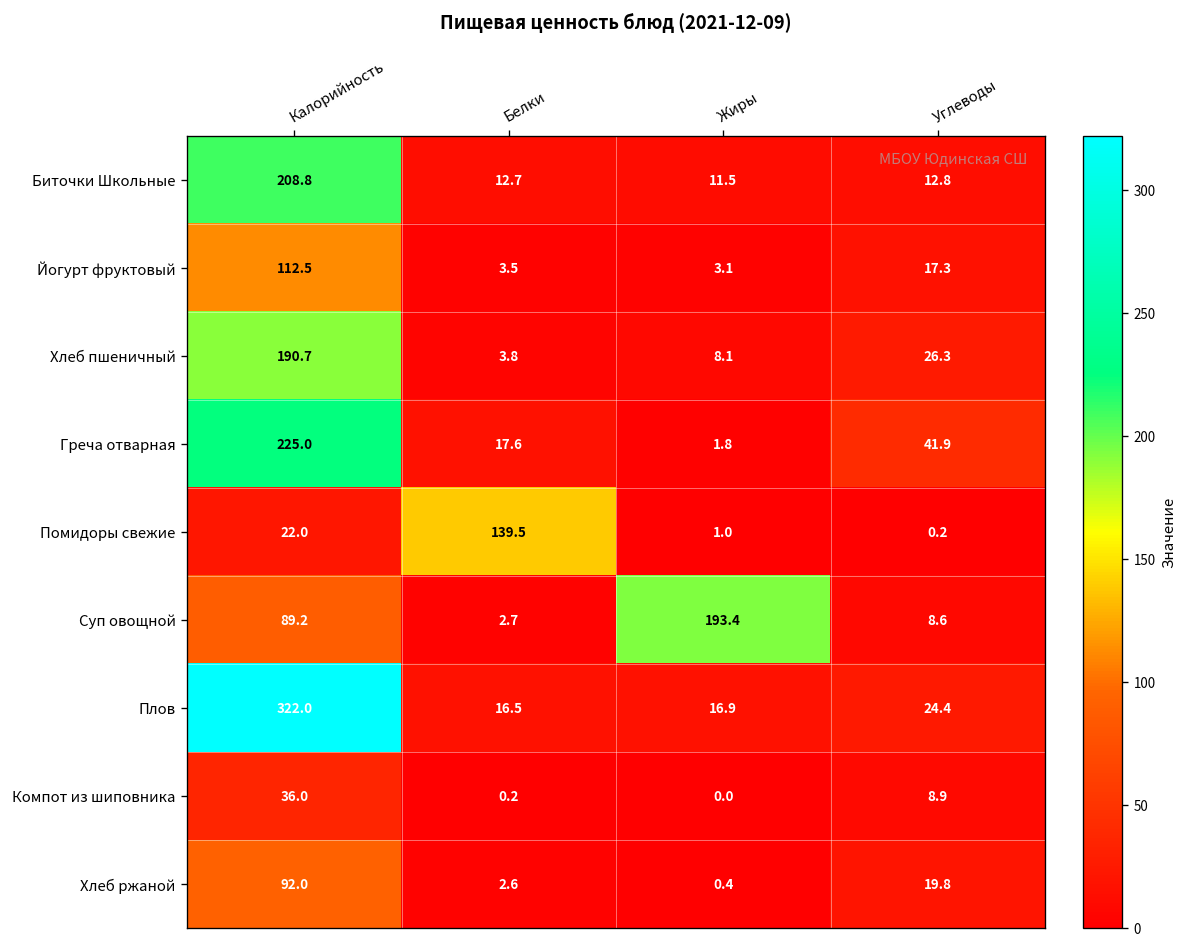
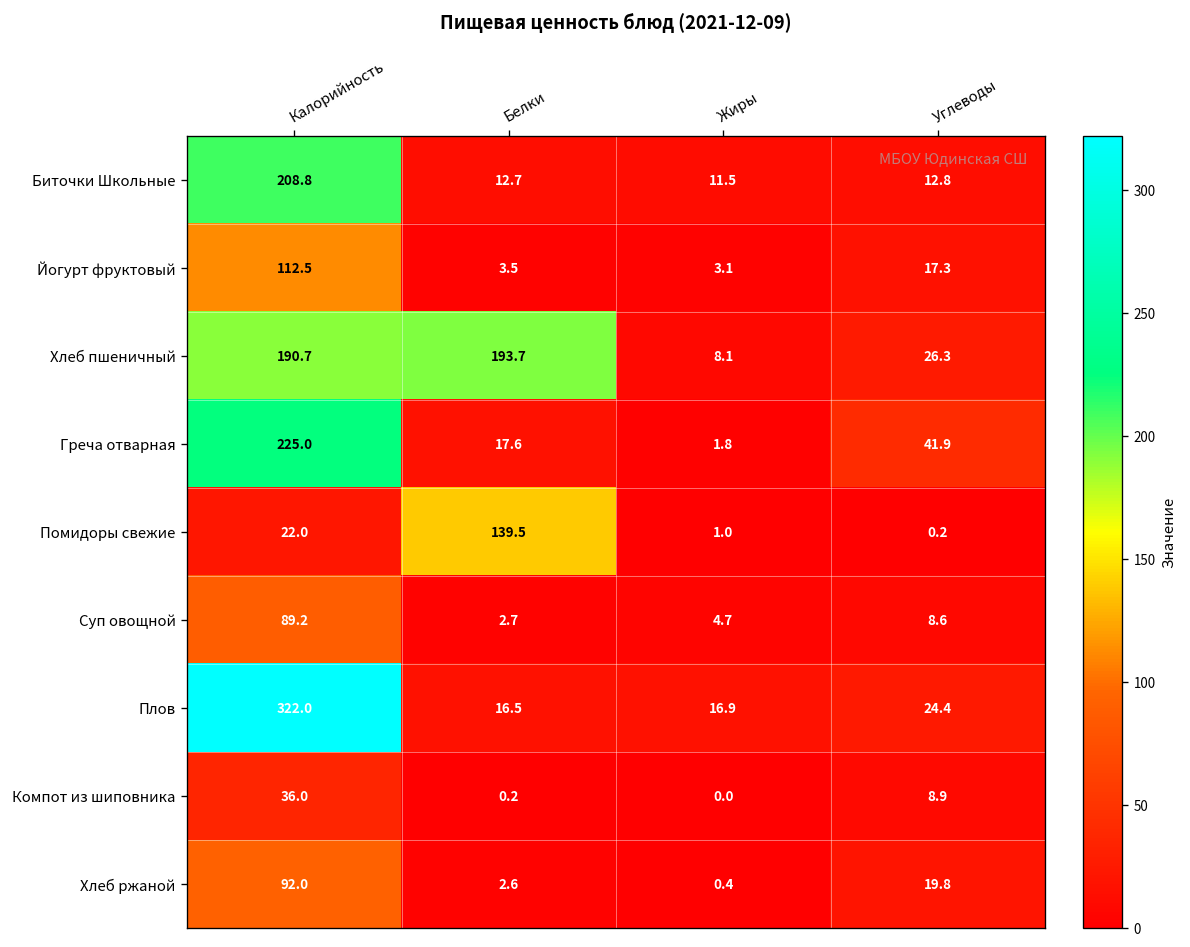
  {
    "Биточки Школьные": {
      "Калорийность": 208.8,
      "Белки": 12.7,
      "Жиры": 11.5
    },
    "Йогурт фруктовый": {
      "Калорийность": 112.5,
      "Белки": 3.5,
      "Жиры": 3.1,
      "Углеводы": 17.3
    },
    "Хлеб пшеничный": {
      "Калорийность": 190.7,
-     "Белки": 3.8,
+     "Белки": 193.7,
      "Жиры": 8.1,
      "Углеводы": 26.3
    },
    "Греча отварная": {
      "Калорийность": 225.0,
      "Белки": 17.6,
      "Жиры": 1.8,
      "Углеводы": 41.9
    },
    "Помидоры свежие": {
      "Калорийность": 22.0,
      "Белки": 139.5,
      "Жиры": 1.0,
      "Углеводы": 0.2
    },
    "Суп овощной": {
      "Калорийность": 89.2,
      "Белки": 2.7,
-     "Жиры": 193.4,
+     "Жиры": 4.7,
      "Углеводы": 8.6
    },
    "Плов": {
      "Калорийность": 322.0,
      "Белки": 16.5,
      "Жиры": 16.9,
      "Углеводы": 24.4
    },
    "Компот из шиповника": {
      "Калорийность": 36.0,
      "Белки": 0.2,
      "Жиры": 0.0,
      "Углеводы": 8.9
    },
    "Хлеб ржаной": {
      "Калорийность": 92.0,
      "Белки": 2.6,
      "Жиры": 0.4,
      "Углеводы": 19.8
    }
  }
